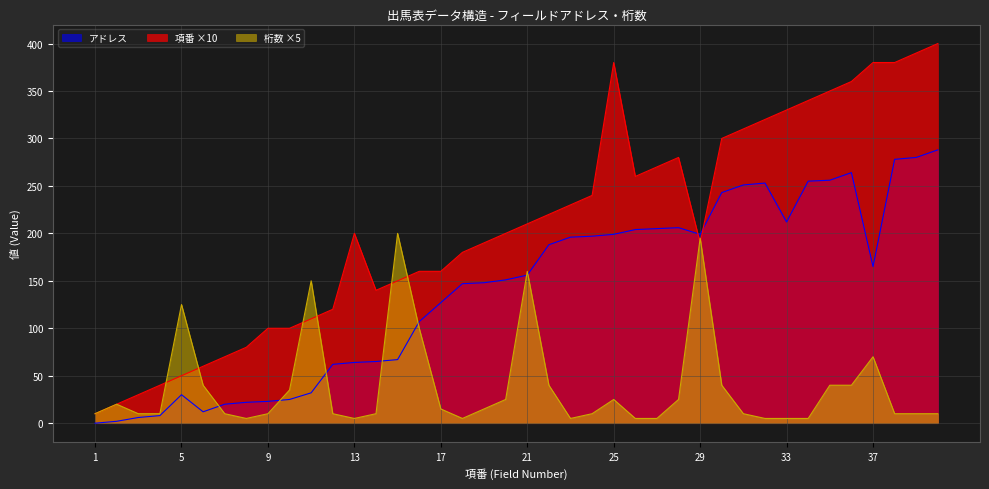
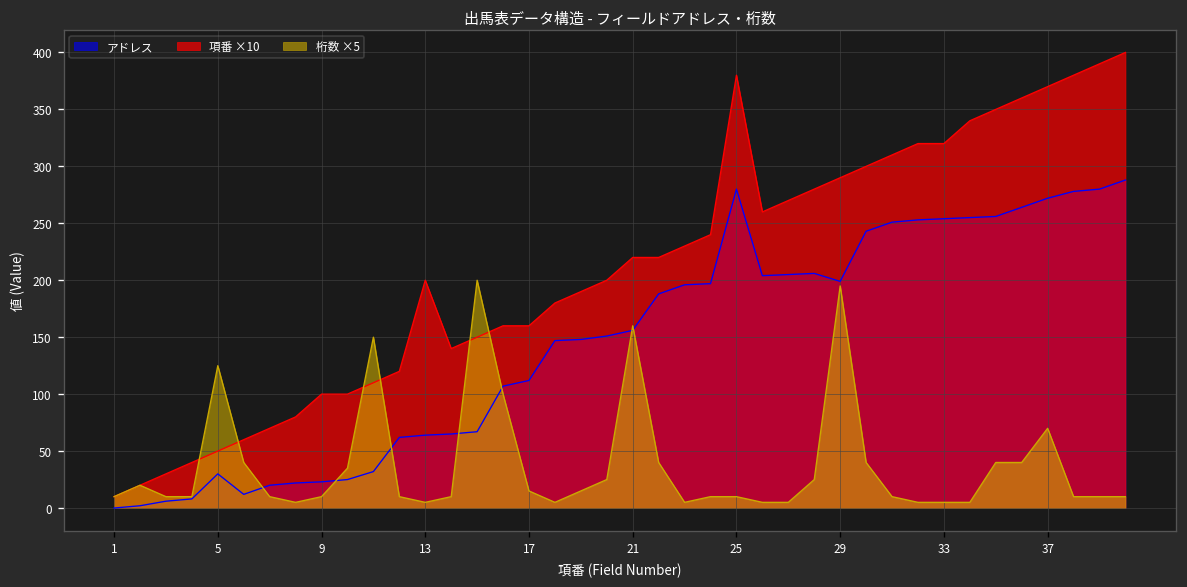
  {
    "アドレス": {
      "1": 0,
      "5": 30,
      "9": 20,
      "13": 60,
-     "17": 130,
+     "17": 110,
      "21": 160,
-     "25": 200,
+     "25": 280,
      "29": 200,
-     "33": 210,
-     "37": 170
+     "33": 250,
+     "37": 270
    },
    "項番 ×10": {
      "5": 50,
      "9": 100,
      "13": 200,
      "17": 160,
-     "21": 210,
+     "21": 220,
      "25": 380,
-     "29": 190,
-     "33": 330,
-     "37": 380
+     "29": 290,
+     "33": 320,
+     "37": 370
    },
    "桁数 ×5": {
      "5": 130,
      "9": 10,
      "13": 10,
      "17": 20,
      "21": 160,
-     "25": 30,
+     "25": 10,
      "29": 200,
      "33": 10,
      "37": 70
    }
  }
